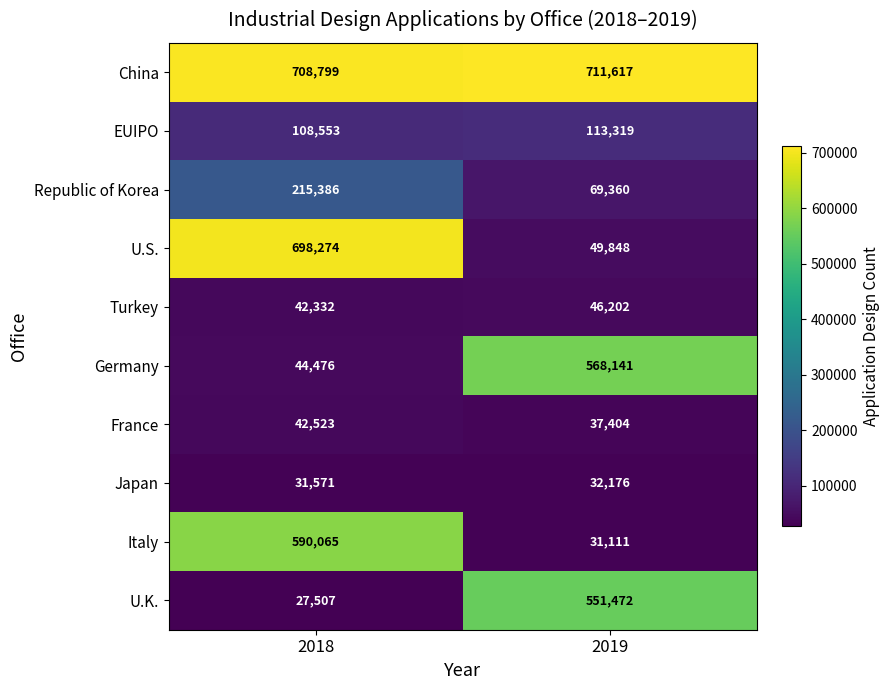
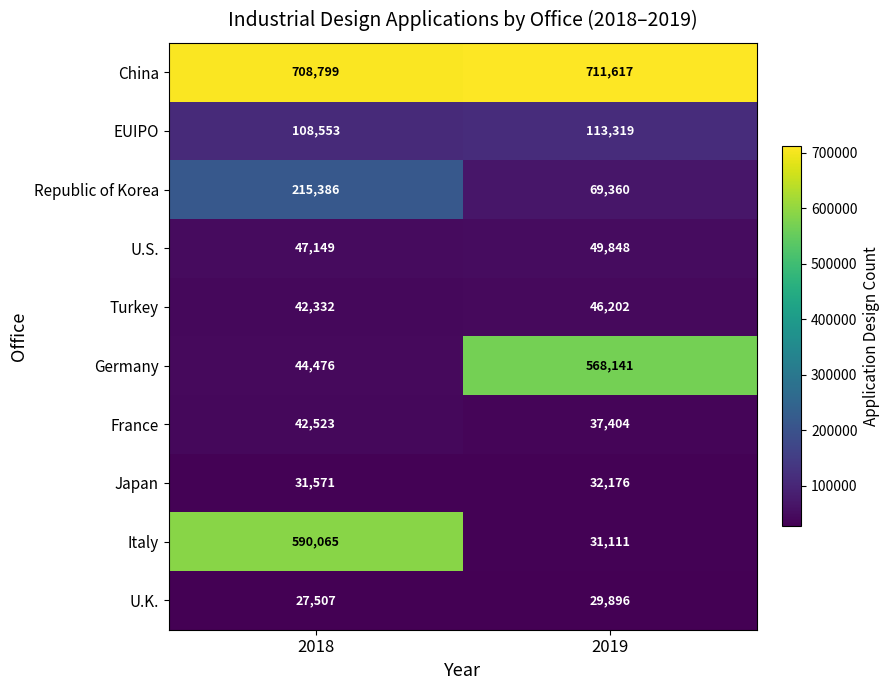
  {
    "China": {
      "2018": "708,799",
      "2019": "711,617"
    },
    "EUIPO": {
      "2018": "108,553",
      "2019": "113,319"
    },
    "Republic of Korea": {
      "2018": "215,386",
      "2019": "69,360"
    },
    "U.S.": {
-     "2018": "698,274",
+     "2018": "47,149",
      "2019": "49,848"
    },
    "Turkey": {
      "2018": "42,332",
      "2019": "46,202"
    },
    "Germany": {
      "2018": "44,476",
      "2019": "568,141"
    },
    "France": {
      "2018": "42,523",
      "2019": "37,404"
    },
    "Japan": {
      "2018": "31,571",
      "2019": "32,176"
    },
    "Italy": {
      "2018": "590,065",
      "2019": "31,111"
    },
    "U.K.": {
      "2018": "27,507",
-     "2019": "551,472"
+     "2019": "29,896"
    }
  }
